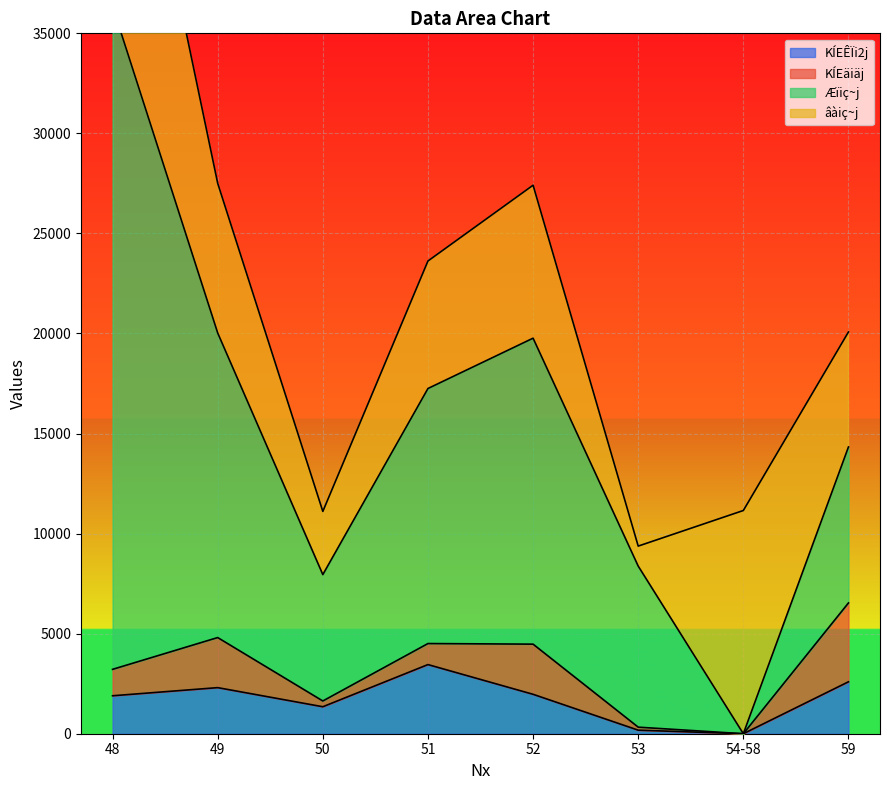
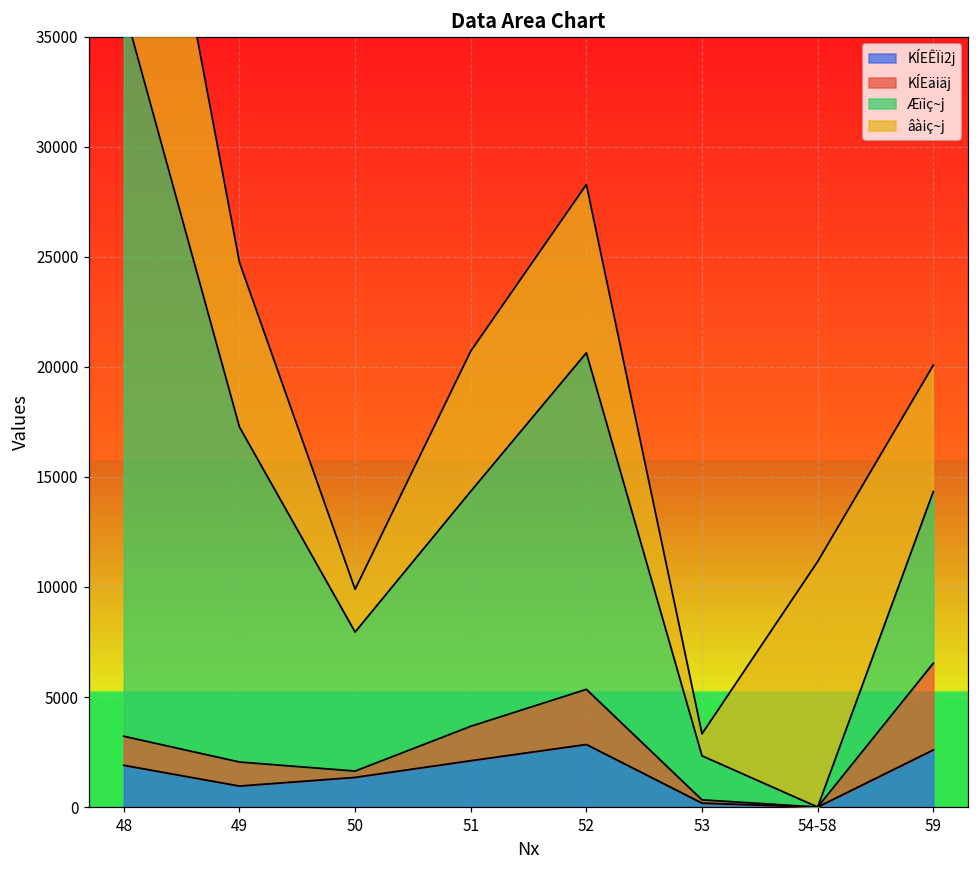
  {
    "KÍEÊÏi2j": {
      "48": 1900,
-     "49": 2300,
+     "49": 1000,
      "50": 1300,
-     "51": 3500,
-     "52": 2000,
+     "51": 2100,
+     "52": 2800,
      "53": 200,
      "59": 2600
    },
    "KÍEäiäj": {
      "48": 1300,
-     "49": 2500,
+     "49": 1100,
      "50": 300,
-     "51": 1100,
+     "51": 1600,
      "52": 2500,
      "53": 200,
      "59": 3900
    },
    "Æïiç~j": {
      "49": 15200,
      "50": 6300,
-     "51": 12700,
+     "51": 10700,
      "52": 15300,
-     "53": 8000,
+     "53": 2000,
      "59": 7800
    },
    "âàiç~j": {
      "49": 7500,
-     "50": 3200,
+     "50": 1900,
      "51": 6400,
      "52": 7600,
      "53": 1000,
      "54-58": 11200,
      "59": 5700
    }
  }
